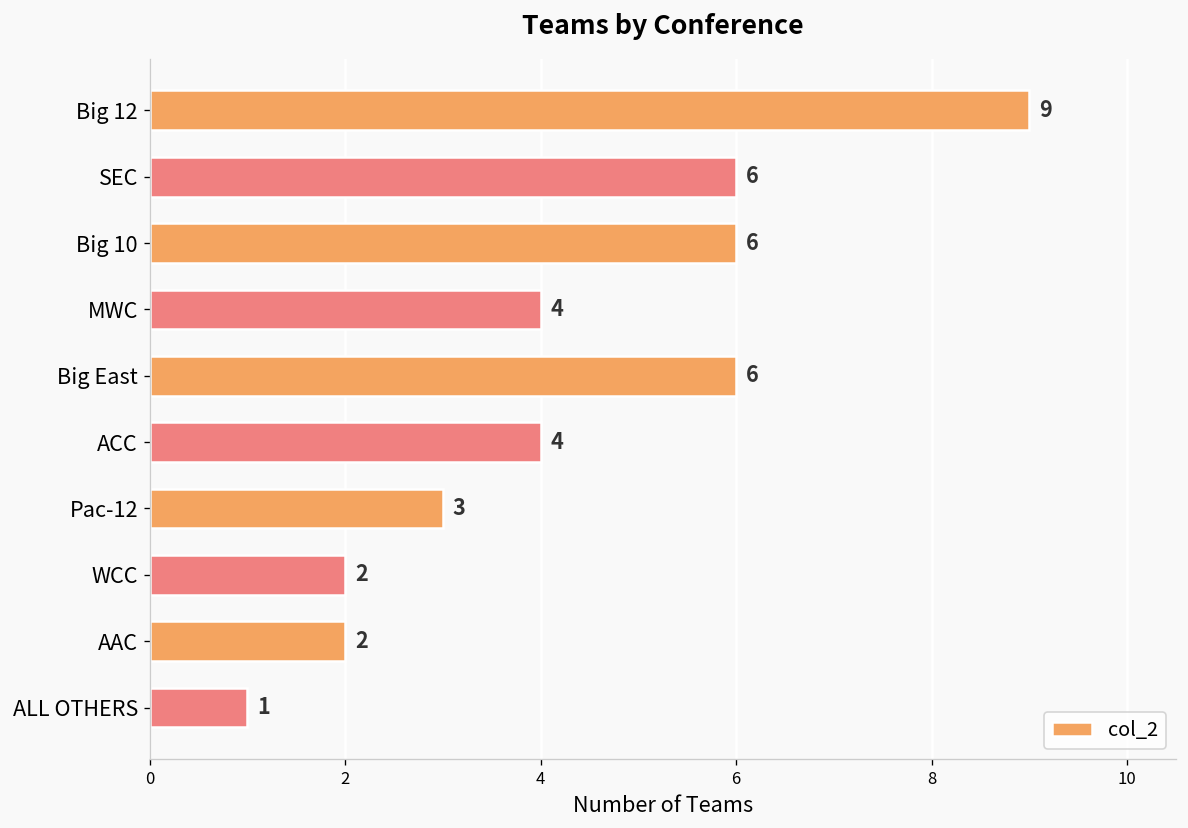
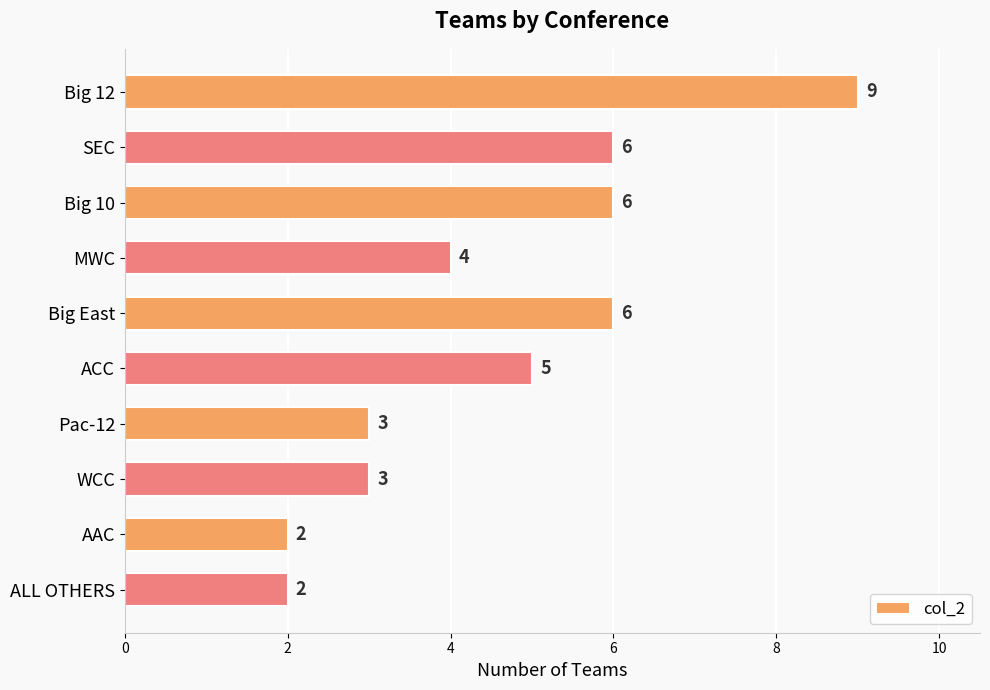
  {
    "Big 12": 9,
    "SEC": 6,
    "Big 10": 6,
    "MWC": 4,
    "Big East": 6,
-   "ACC": 4,
+   "ACC": 5,
    "Pac-12": 3,
-   "WCC": 2,
+   "WCC": 3,
    "AAC": 2,
-   "ALL OTHERS": 1
+   "ALL OTHERS": 2
  }
